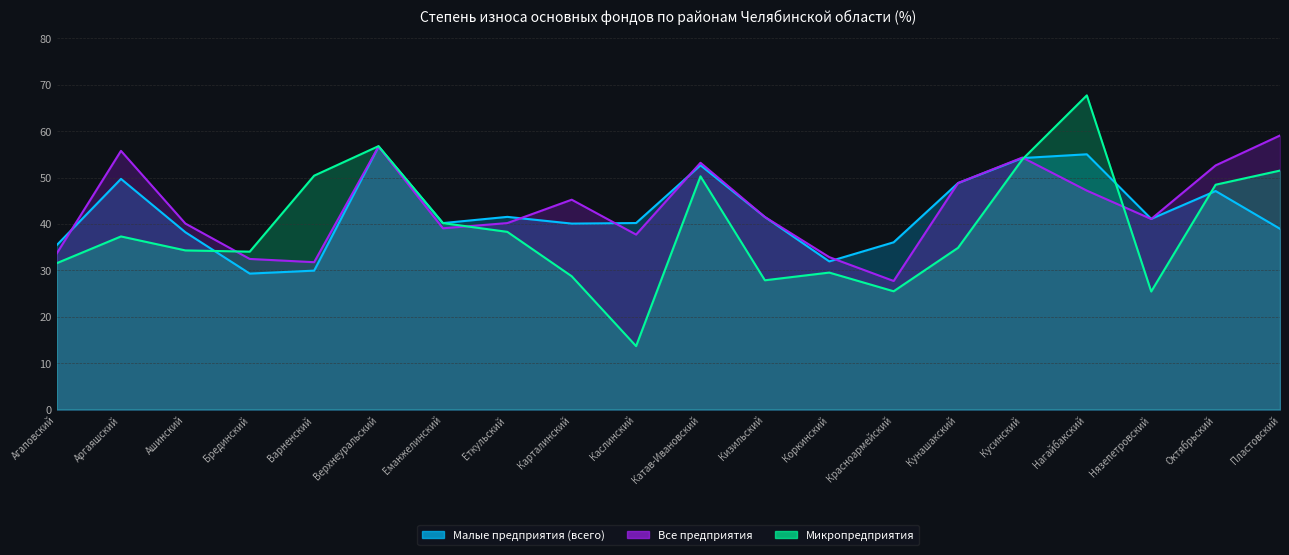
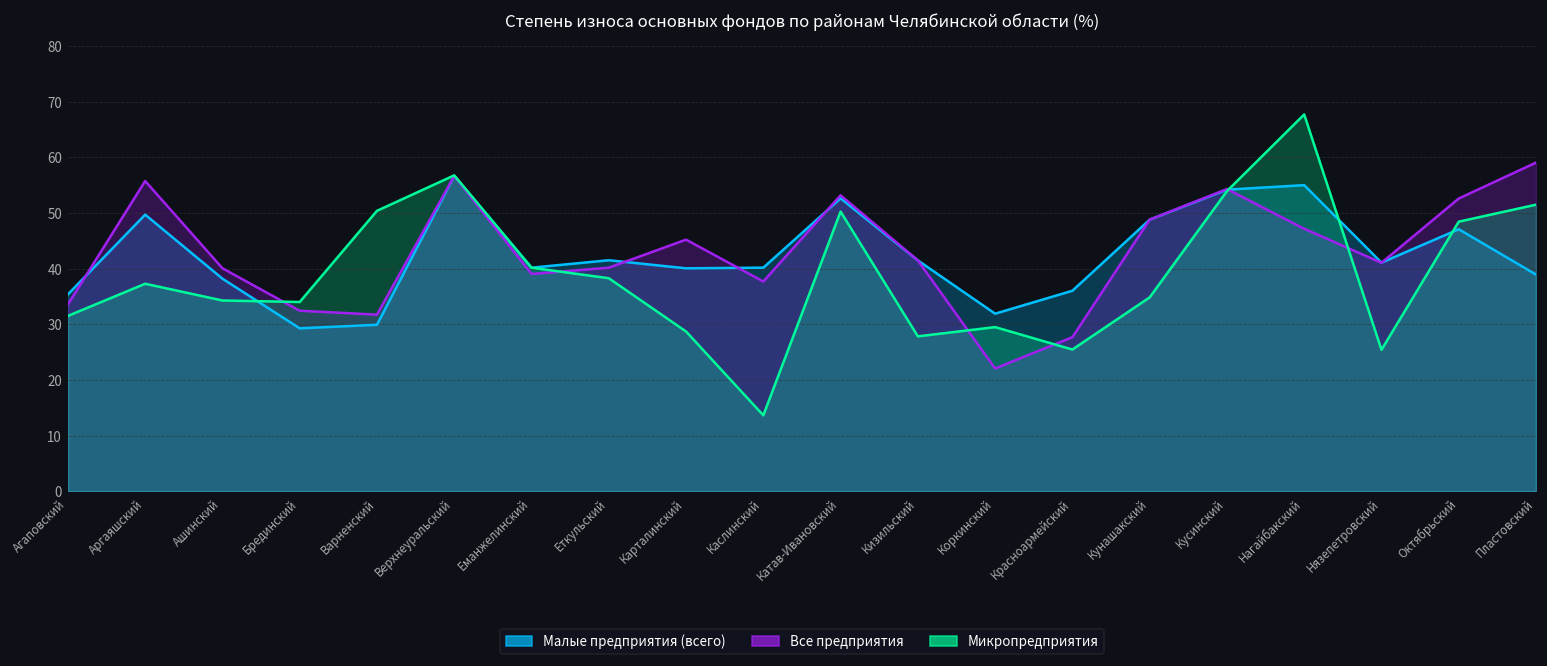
  {
    "Все предприятия": {
      "Агаповский": 34,
      "Аргаяшский": 56,
      "Ашинский": 40,
      "Брединский": 32,
      "Варненский": 32,
      "Еманжелинский": 39,
      "Еткульский": 40,
      "Карталинский": 45,
      "Каслинский": 38,
-     "Коркинский": 33,
+     "Коркинский": 22,
      "Красноармейский": 28,
      "Нагайбакский": 47,
      "Октябрьский": 53,
      "Пластовский": 59
    }
  }
